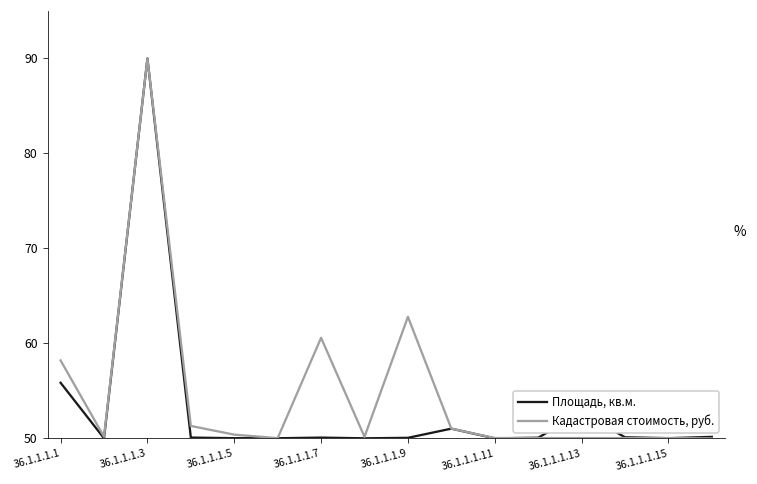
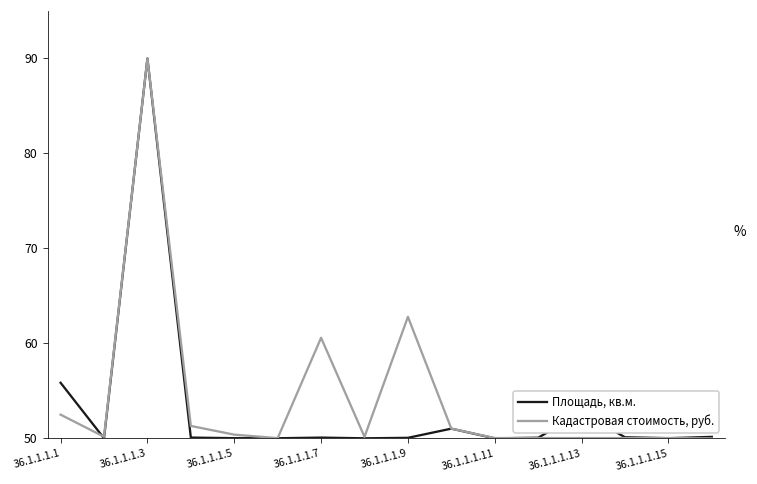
  {
    "Площадь, кв.м.": {
      "36.1.1.1.1": 56,
      "36.1.1.1.5": 50,
      "36.1.1.1.7": 50,
      "36.1.1.1.9": 50
    },
    "Кадастровая стоимость, руб.": {
-     "36.1.1.1.1": 58,
+     "36.1.1.1.1": 52,
      "36.1.1.1.5": 50,
      "36.1.1.1.7": 61,
      "36.1.1.1.9": 63,
      "36.1.1.1.13": 50
    }
  }
